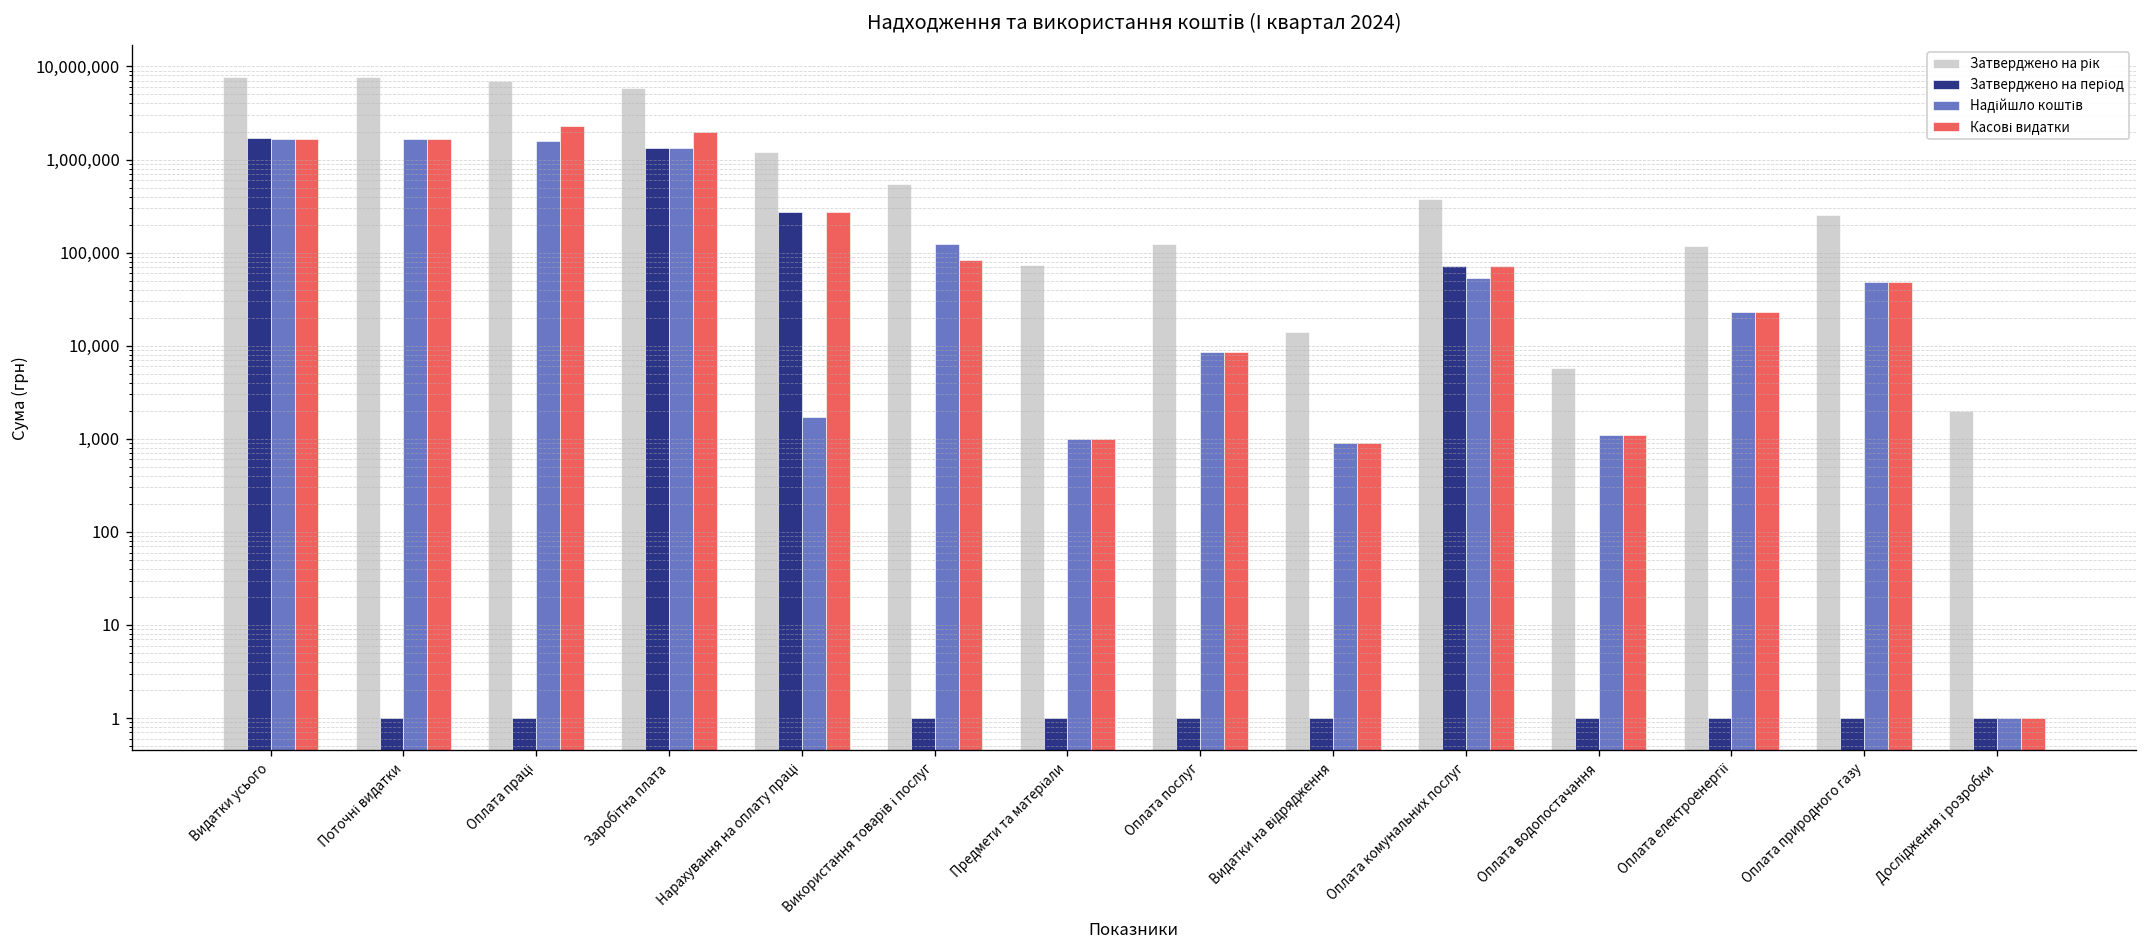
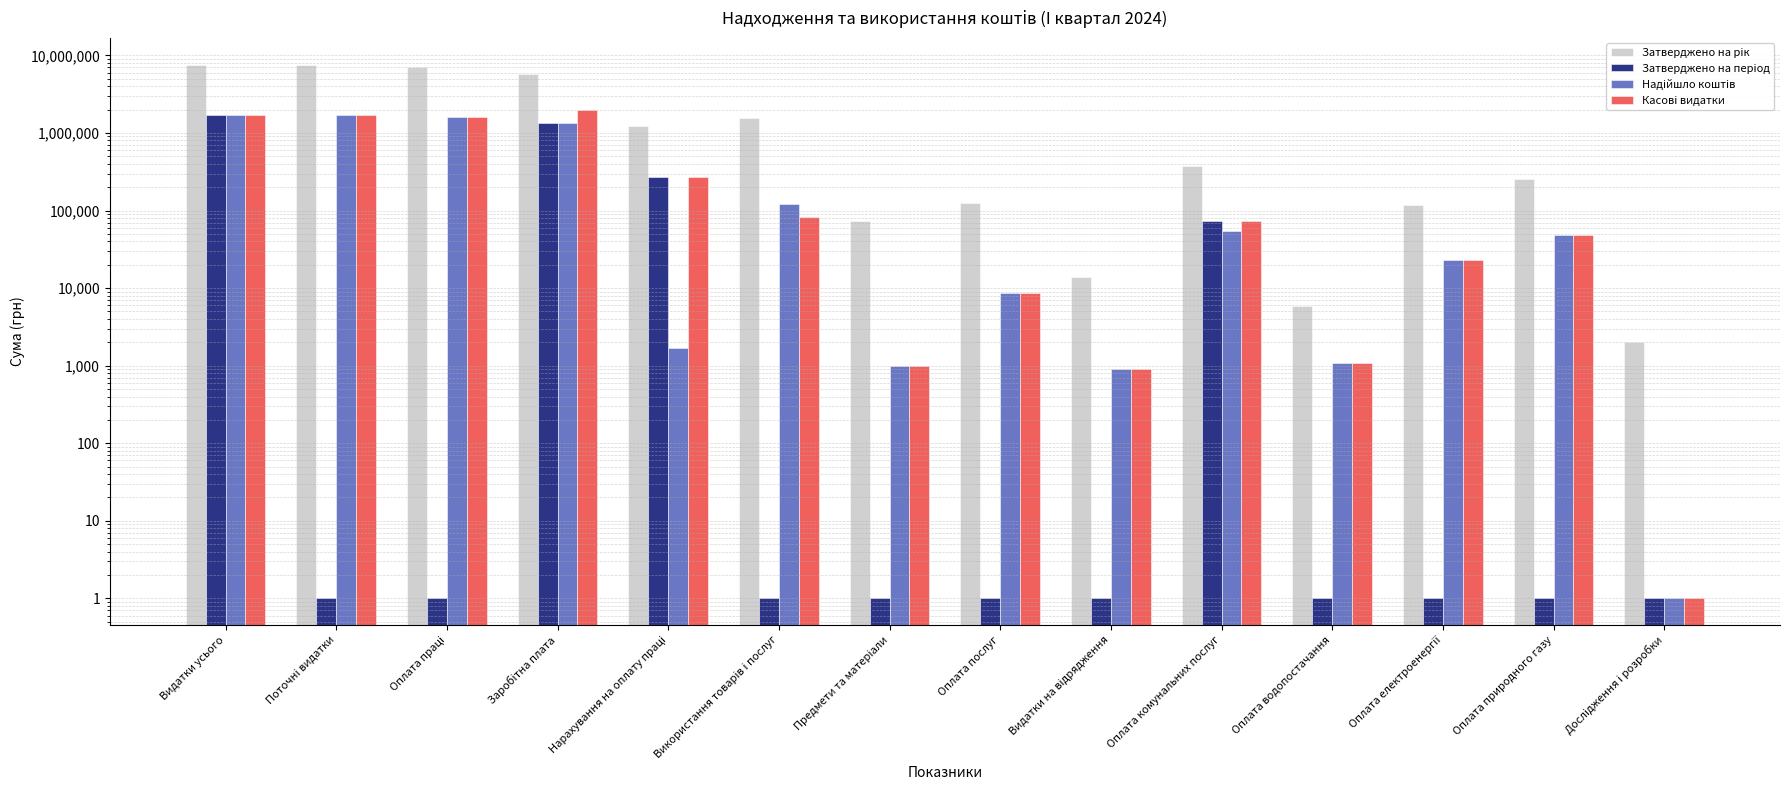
  {
    "Затверджено на рік": {
      "Видатки усього": "8,000,000",
      "Поточні видатки": "8,000,000",
      "Оплата праці": "7,000,000",
      "Заробітна плата": "6,000,000",
      "Нарахування на оплату праці": "1,200,000",
-     "Використання товарів і послуг": "500,000",
+     "Використання товарів і послуг": "1,600,000",
      "Предмети та матеріали": "70,000",
      "Оплата послуг": "120,000",
      "Видатки на відрядження": "14,000",
      "Оплата комунальних послуг": "400,000",
      "Оплата водопостачання": "6,000",
      "Оплата електроенергії": "120,000",
      "Оплата природного газу": "250,000",
      "Дослідження і розробки": "2,000"
    },
    "Затверджено на період": {
      "Видатки усього": "1,700,000",
      "Поточні видатки": "1",
      "Оплата праці": "1",
      "Заробітна плата": "1,300,000",
      "Нарахування на оплату праці": "270,000",
      "Використання товарів і послуг": "1",
      "Предмети та матеріали": "1",
      "Оплата послуг": "1",
      "Видатки на відрядження": "1",
      "Оплата комунальних послуг": "70,000",
      "Оплата водопостачання": "1",
      "Оплата електроенергії": "1",
      "Оплата природного газу": "1",
      "Дослідження і розробки": "1"
    },
    "Надійшло коштів": {
      "Видатки усього": "1,700,000",
      "Поточні видатки": "1,700,000",
      "Оплата праці": "1,600,000",
      "Заробітна плата": "1,300,000",
      "Нарахування на оплату праці": "1,700",
      "Використання товарів і послуг": "120,000",
      "Предмети та матеріали": "1,000",
      "Оплата послуг": "9,000",
      "Видатки на відрядження": "900",
      "Оплата комунальних послуг": "50,000",
      "Оплата водопостачання": "1,100",
      "Оплата електроенергії": "23,000",
      "Оплата природного газу": "50,000",
      "Дослідження і розробки": "1"
    },
    "Касові видатки": {
      "Видатки усього": "1,700,000",
      "Поточні видатки": "1,700,000",
-     "Оплата праці": "2,300,000",
+     "Оплата праці": "1,600,000",
      "Заробітна плата": "2,000,000",
      "Нарахування на оплату праці": "270,000",
      "Використання товарів і послуг": "80,000",
      "Предмети та матеріали": "1,000",
      "Оплата послуг": "9,000",
      "Видатки на відрядження": "900",
      "Оплата комунальних послуг": "70,000",
      "Оплата водопостачання": "1,100",
      "Оплата електроенергії": "23,000",
      "Оплата природного газу": "50,000",
      "Дослідження і розробки": "1"
    }
  }
